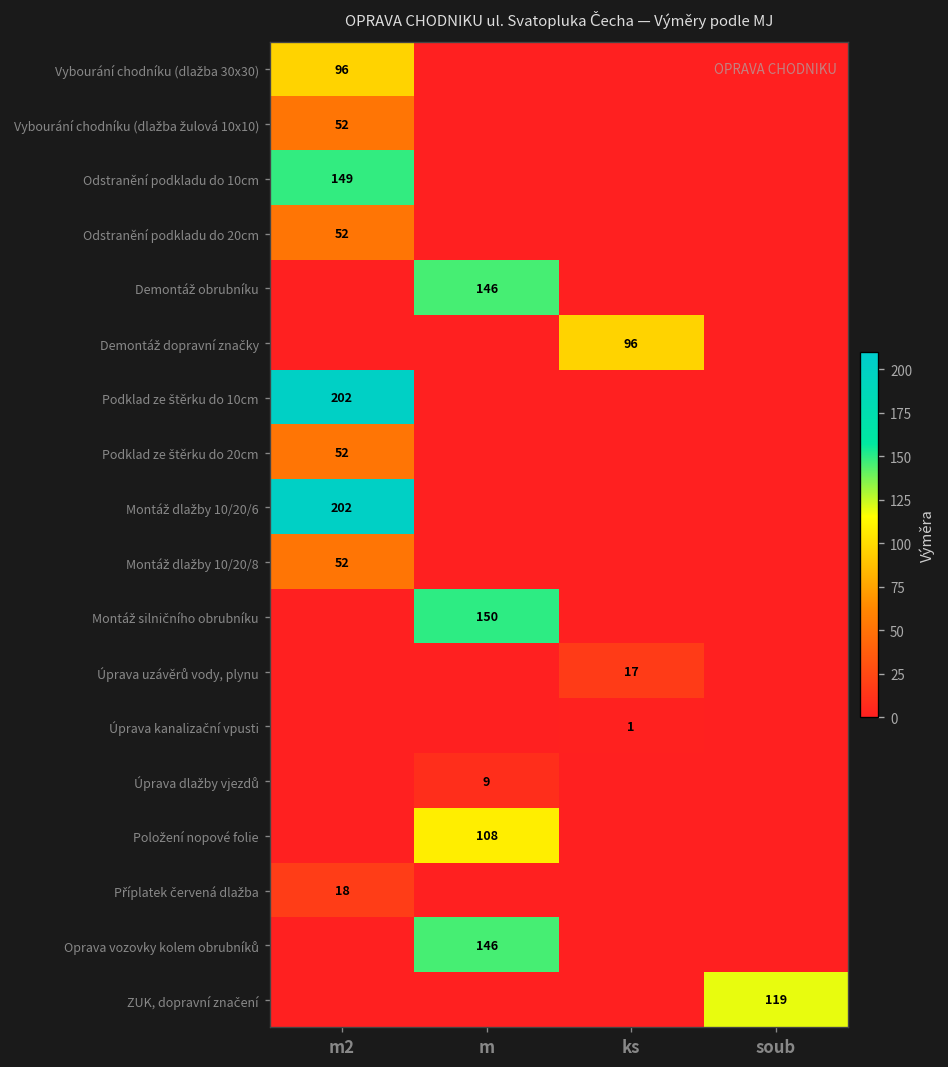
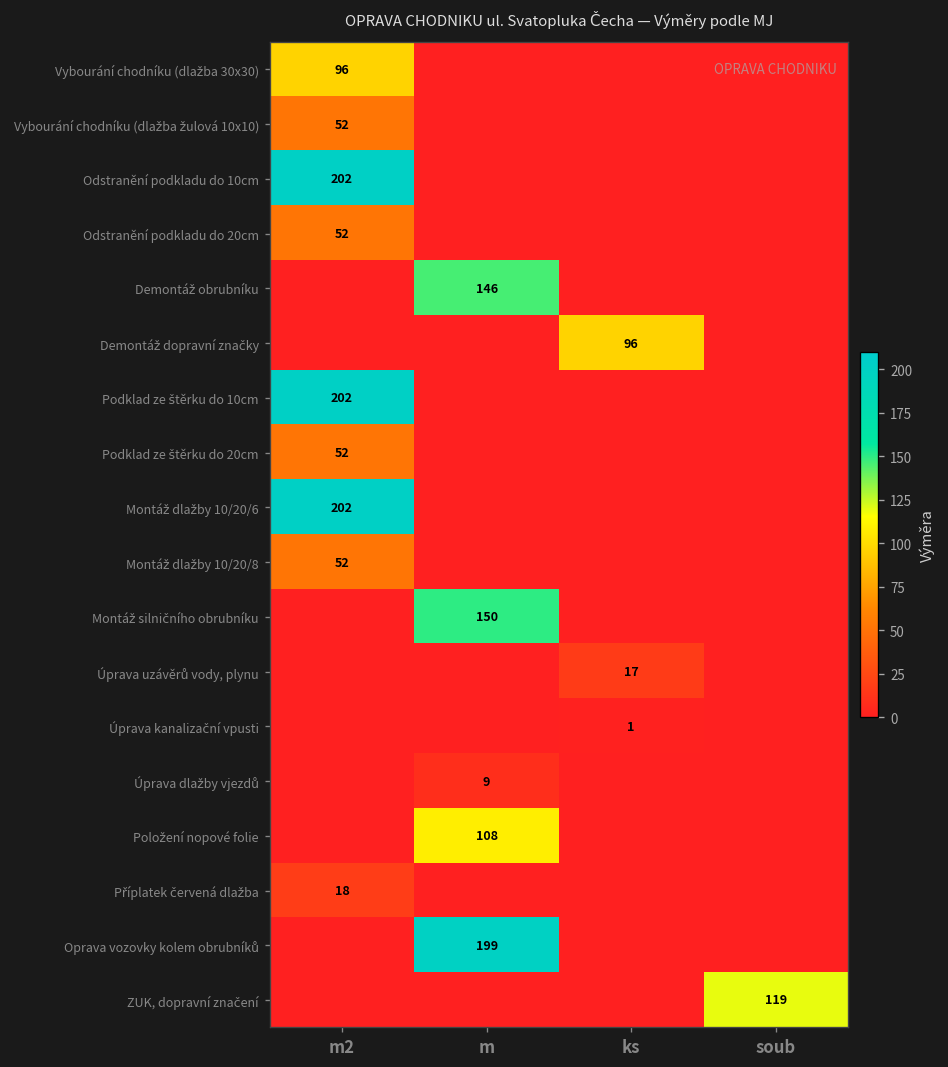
  {
    "Vybourání chodníku (dlažba 30x30)": {
      "m2": 96
    },
    "Vybourání chodníku (dlažba žulová 10x10)": {
      "m2": 52
    },
    "Odstranění podkladu do 10cm": {
-     "m2": 149
+     "m2": 202
    },
    "Odstranění podkladu do 20cm": {
      "m2": 52
    },
    "Demontáž obrubníku": {
      "m": 146
    },
    "Demontáž dopravní značky": {
      "ks": 96
    },
    "Podklad ze štěrku do 10cm": {
      "m2": 202
    },
    "Podklad ze štěrku do 20cm": {
      "m2": 52
    },
    "Montáž dlažby 10/20/6": {
      "m2": 202
    },
    "Montáž dlažby 10/20/8": {
      "m2": 52
    },
    "Montáž silničního obrubníku": {
      "m": 150
    },
    "Úprava uzávěrů vody, plynu": {
      "ks": 17
    },
    "Úprava kanalizační vpusti": {
      "ks": 1
    },
    "Úprava dlažby vjezdů": {
      "m": 9
    },
    "Položení nopové folie": {
      "m": 108
    },
    "Příplatek červená dlažba": {
      "m2": 18
    },
    "Oprava vozovky kolem obrubníků": {
-     "m": 146
+     "m": 199
    },
    "ZUK, dopravní značení": {
      "soub": 119
    }
  }
